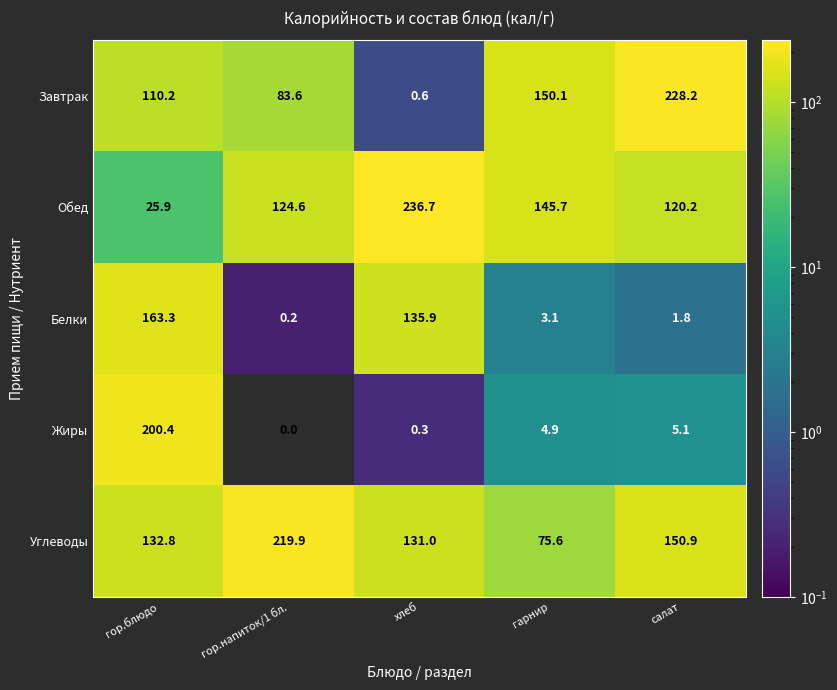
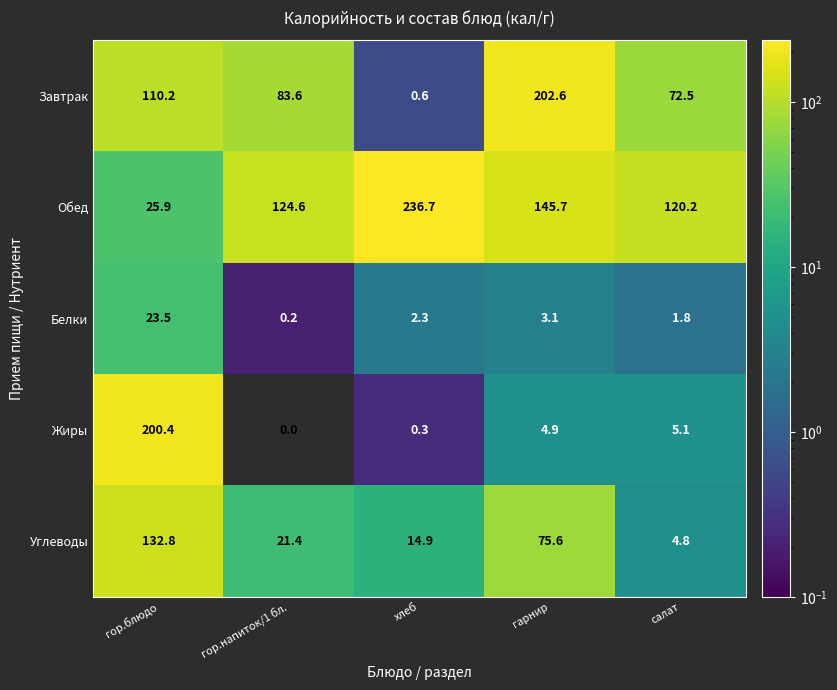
  {
    "Завтрак": {
      "гор.блюдо": 110.2,
      "гор.напиток/1 бл.": 83.6,
      "хлеб": 0.6,
-     "гарнир": 150.1,
-     "салат": 228.2
+     "гарнир": 202.6,
+     "салат": 72.5
    },
    "Обед": {
      "гор.блюдо": 25.9,
      "гор.напиток/1 бл.": 124.6,
      "хлеб": 236.7,
      "гарнир": 145.7,
      "салат": 120.2
    },
    "Белки": {
-     "гор.блюдо": 163.3,
+     "гор.блюдо": 23.5,
      "гор.напиток/1 бл.": 0.2,
-     "хлеб": 135.9,
+     "хлеб": 2.3,
      "гарнир": 3.1,
      "салат": 1.8
    },
    "Жиры": {
      "гор.блюдо": 200.4,
      "хлеб": 0.3,
      "гарнир": 4.9,
      "салат": 5.1
    },
    "Углеводы": {
      "гор.блюдо": 132.8,
-     "гор.напиток/1 бл.": 219.9,
-     "хлеб": 131.0,
+     "гор.напиток/1 бл.": 21.4,
+     "хлеб": 14.9,
      "гарнир": 75.6,
-     "салат": 150.9
+     "салат": 4.8
    }
  }
